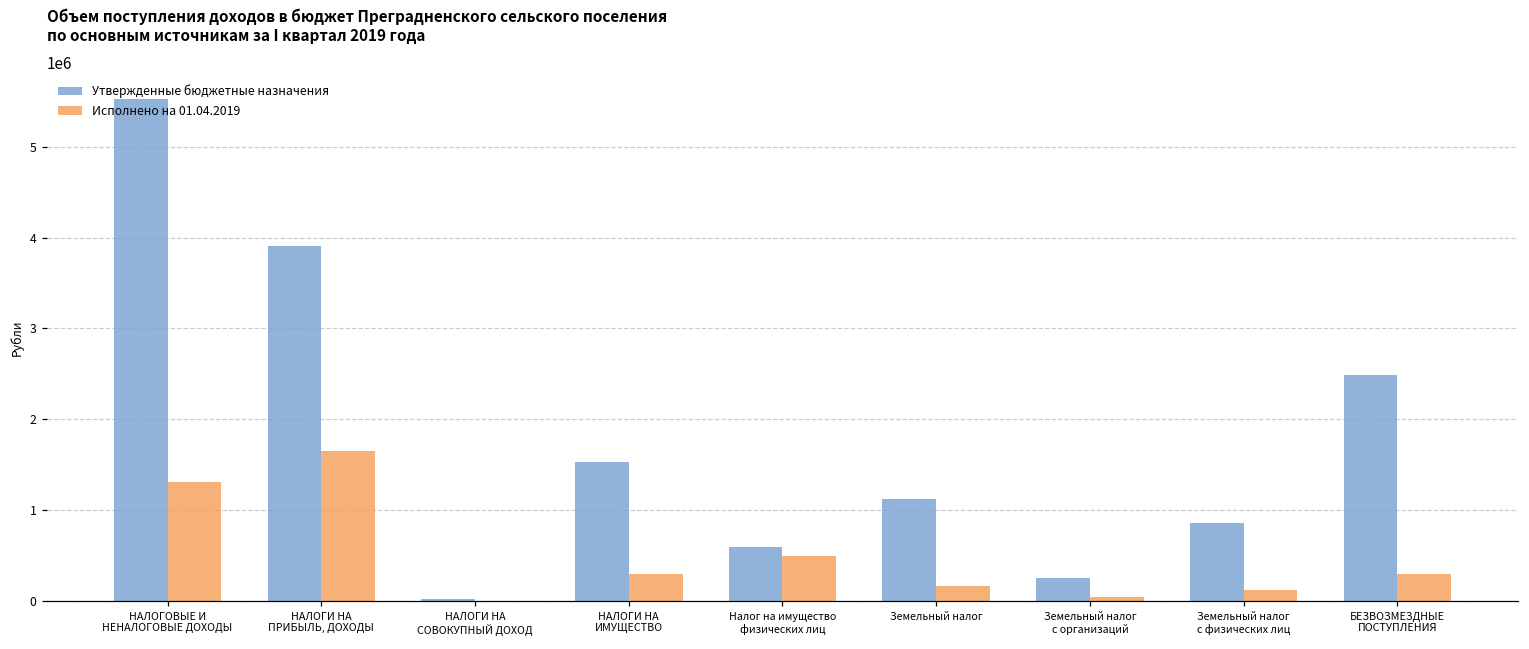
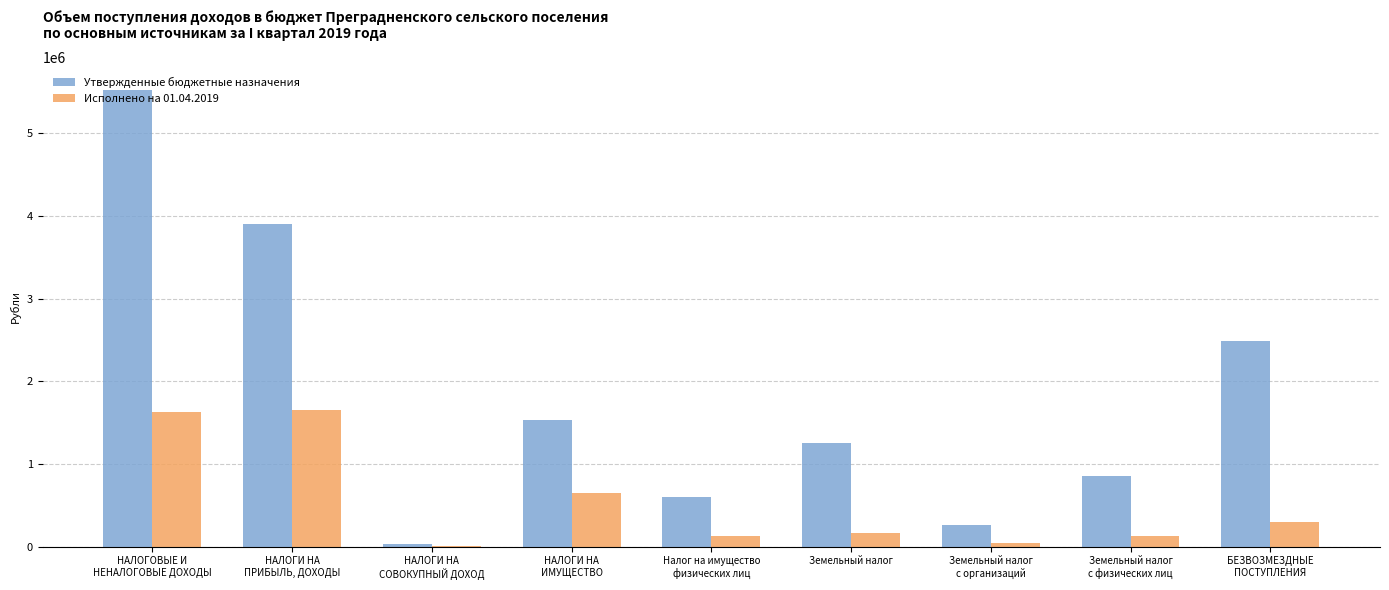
  {
    "Утвержденные бюджетные назначения": {
      "НАЛОГОВЫЕ И НЕНАЛОГОВЫЕ ДОХОДЫ": 5500000,
      "НАЛОГИ НА ПРИБЫЛЬ, ДОХОДЫ": 3900000,
      "НАЛОГИ НА ИМУЩЕСТВО": 1500000,
      "Налог на имущество физических лиц": 600000,
-     "Земельный налог": 1100000,
+     "Земельный налог": 1300000,
      "Земельный налог с организаций": 300000,
      "Земельный налог с физических лиц": 900000,
      "БЕЗВОЗМЕЗДНЫЕ ПОСТУПЛЕНИЯ": 2500000
    },
    "Исполнено на 01.04.2019": {
-     "НАЛОГОВЫЕ И НЕНАЛОГОВЫЕ ДОХОДЫ": 1300000,
+     "НАЛОГОВЫЕ И НЕНАЛОГОВЫЕ ДОХОДЫ": 1600000,
      "НАЛОГИ НА ПРИБЫЛЬ, ДОХОДЫ": 1700000,
-     "НАЛОГИ НА ИМУЩЕСТВО": 300000,
-     "Налог на имущество физических лиц": 500000,
+     "НАЛОГИ НА ИМУЩЕСТВО": 600000,
+     "Налог на имущество физических лиц": 100000,
      "Земельный налог": 200000,
      "Земельный налог с организаций": 0,
      "Земельный налог с физических лиц": 100000,
      "БЕЗВОЗМЕЗДНЫЕ ПОСТУПЛЕНИЯ": 300000
    }
  }
